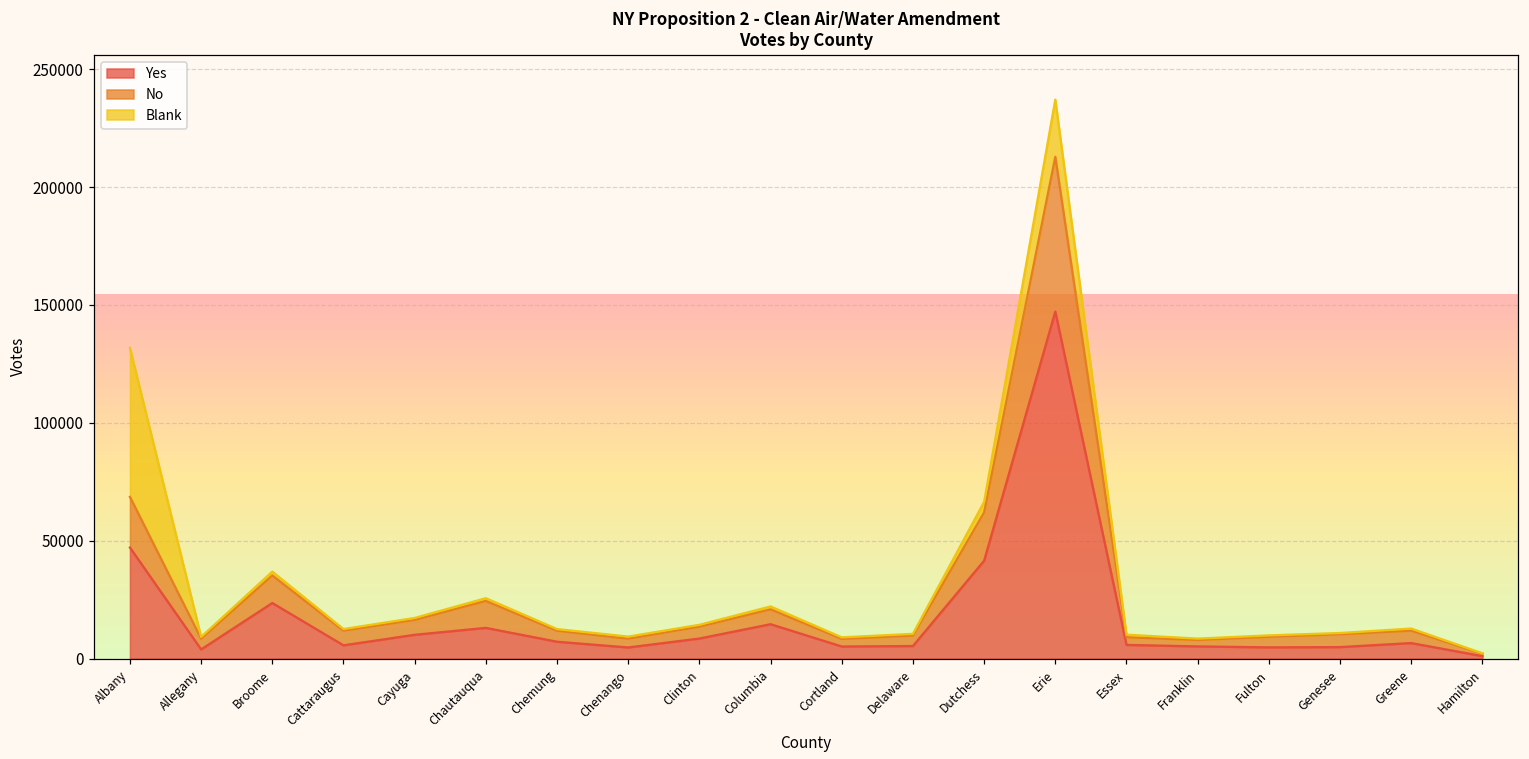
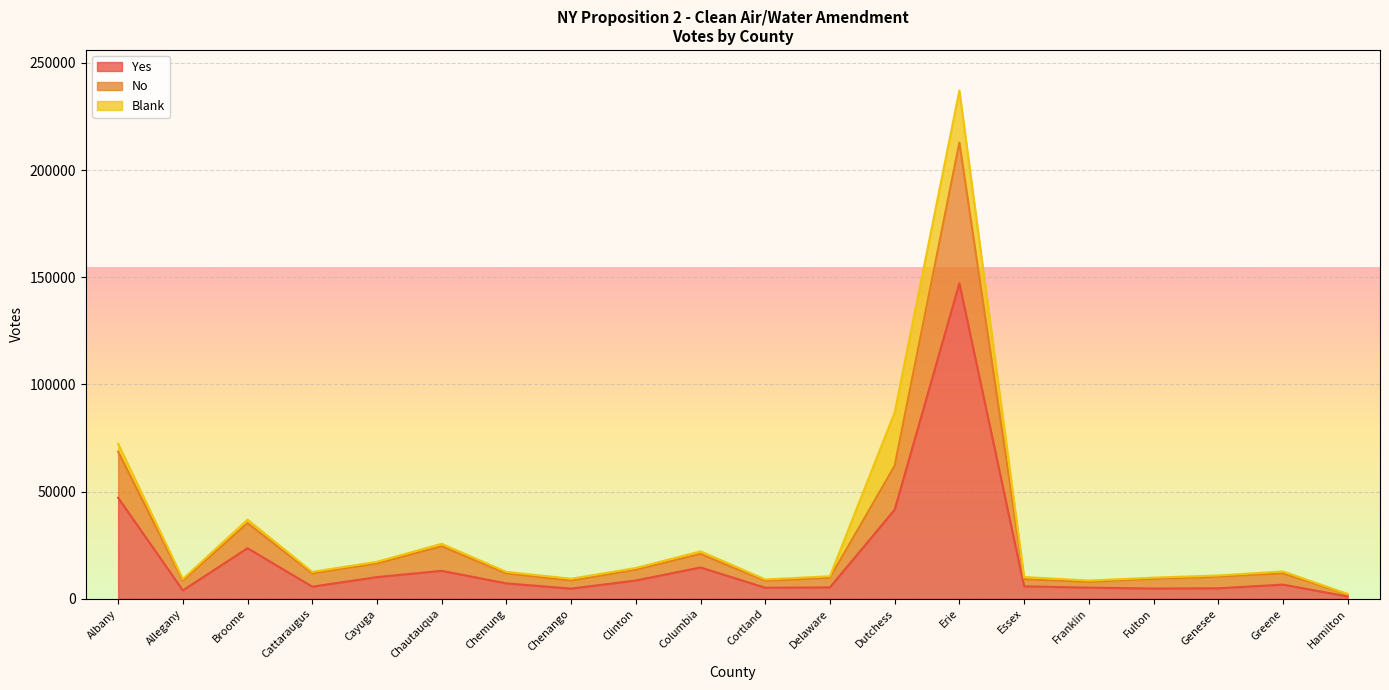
  {
    "Blank": {
-     "Albany": 63000,
+     "Albany": 4000,
      "Broome": 2000,
      "Columbia": 1000,
-     "Dutchess": 4000,
+     "Dutchess": 25000,
      "Erie": 24000
    }
  }
